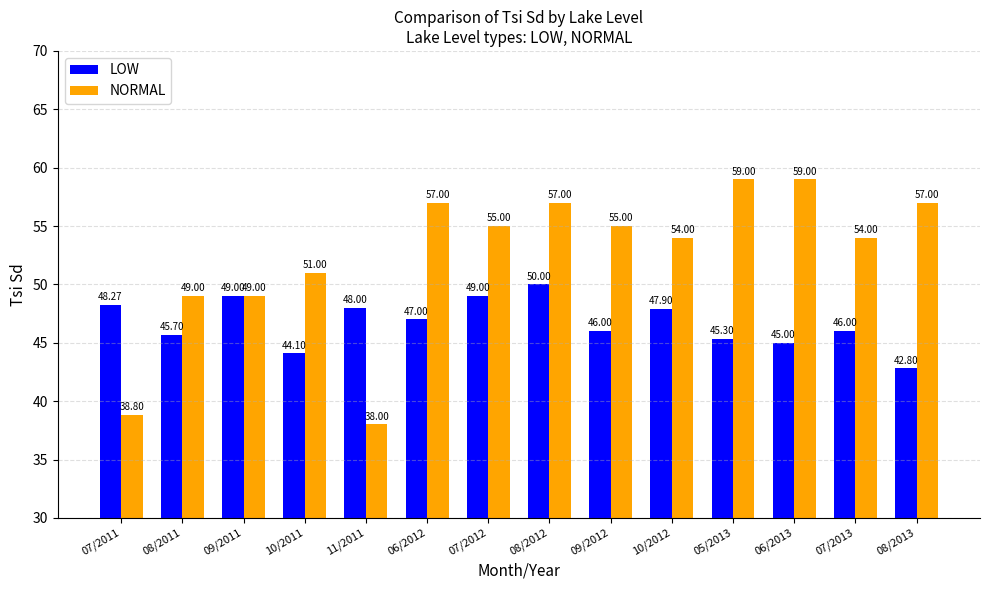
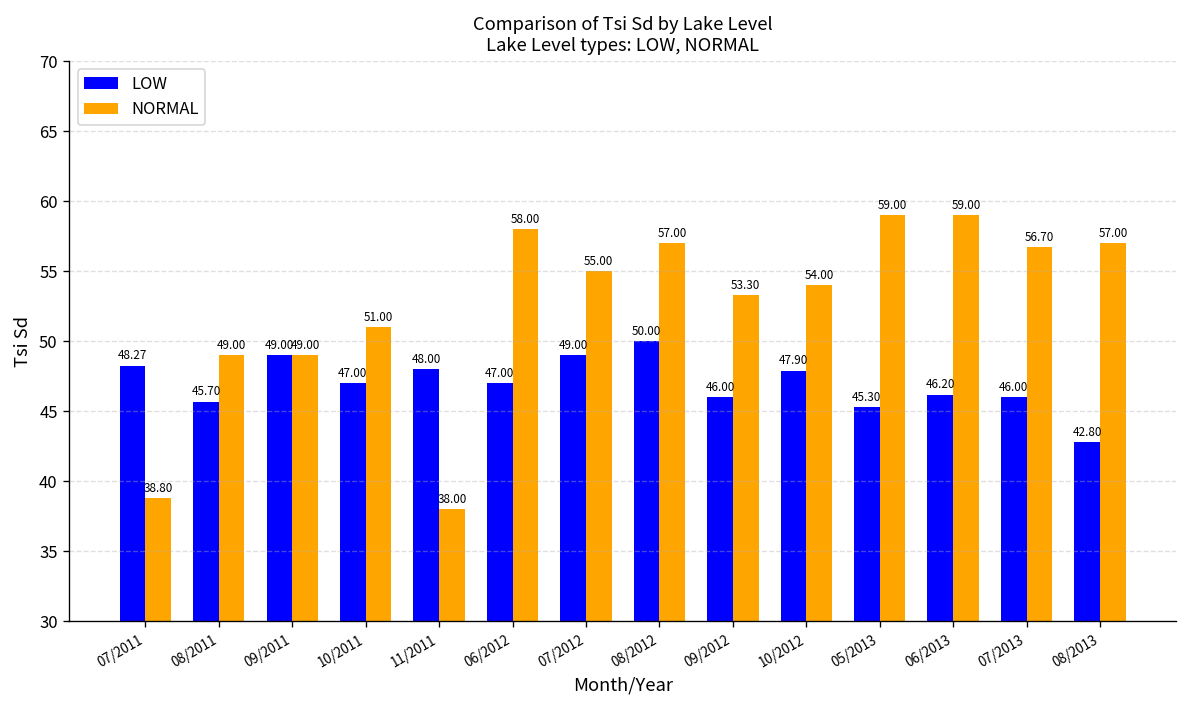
  {
    "LOW": {
      "07/2011": 48.27,
      "08/2011": 45.70,
      "09/2011": 49.00,
-     "10/2011": 44.10,
+     "10/2011": 47.00,
      "11/2011": 48.00,
      "06/2012": 47.00,
      "07/2012": 49.00,
      "08/2012": 50.00,
      "09/2012": 46.00,
      "10/2012": 47.90,
      "05/2013": 45.30,
-     "06/2013": 45.00,
+     "06/2013": 46.20,
      "07/2013": 46.00,
      "08/2013": 42.80
    },
    "NORMAL": {
      "07/2011": 38.80,
      "08/2011": 49.00,
      "09/2011": 49.00,
      "10/2011": 51.00,
      "11/2011": 38.00,
-     "06/2012": 57.00,
+     "06/2012": 58.00,
      "07/2012": 55.00,
      "08/2012": 57.00,
-     "09/2012": 55.00,
+     "09/2012": 53.30,
      "10/2012": 54.00,
      "05/2013": 59.00,
      "06/2013": 59.00,
-     "07/2013": 54.00,
+     "07/2013": 56.70,
      "08/2013": 57.00
    }
  }
